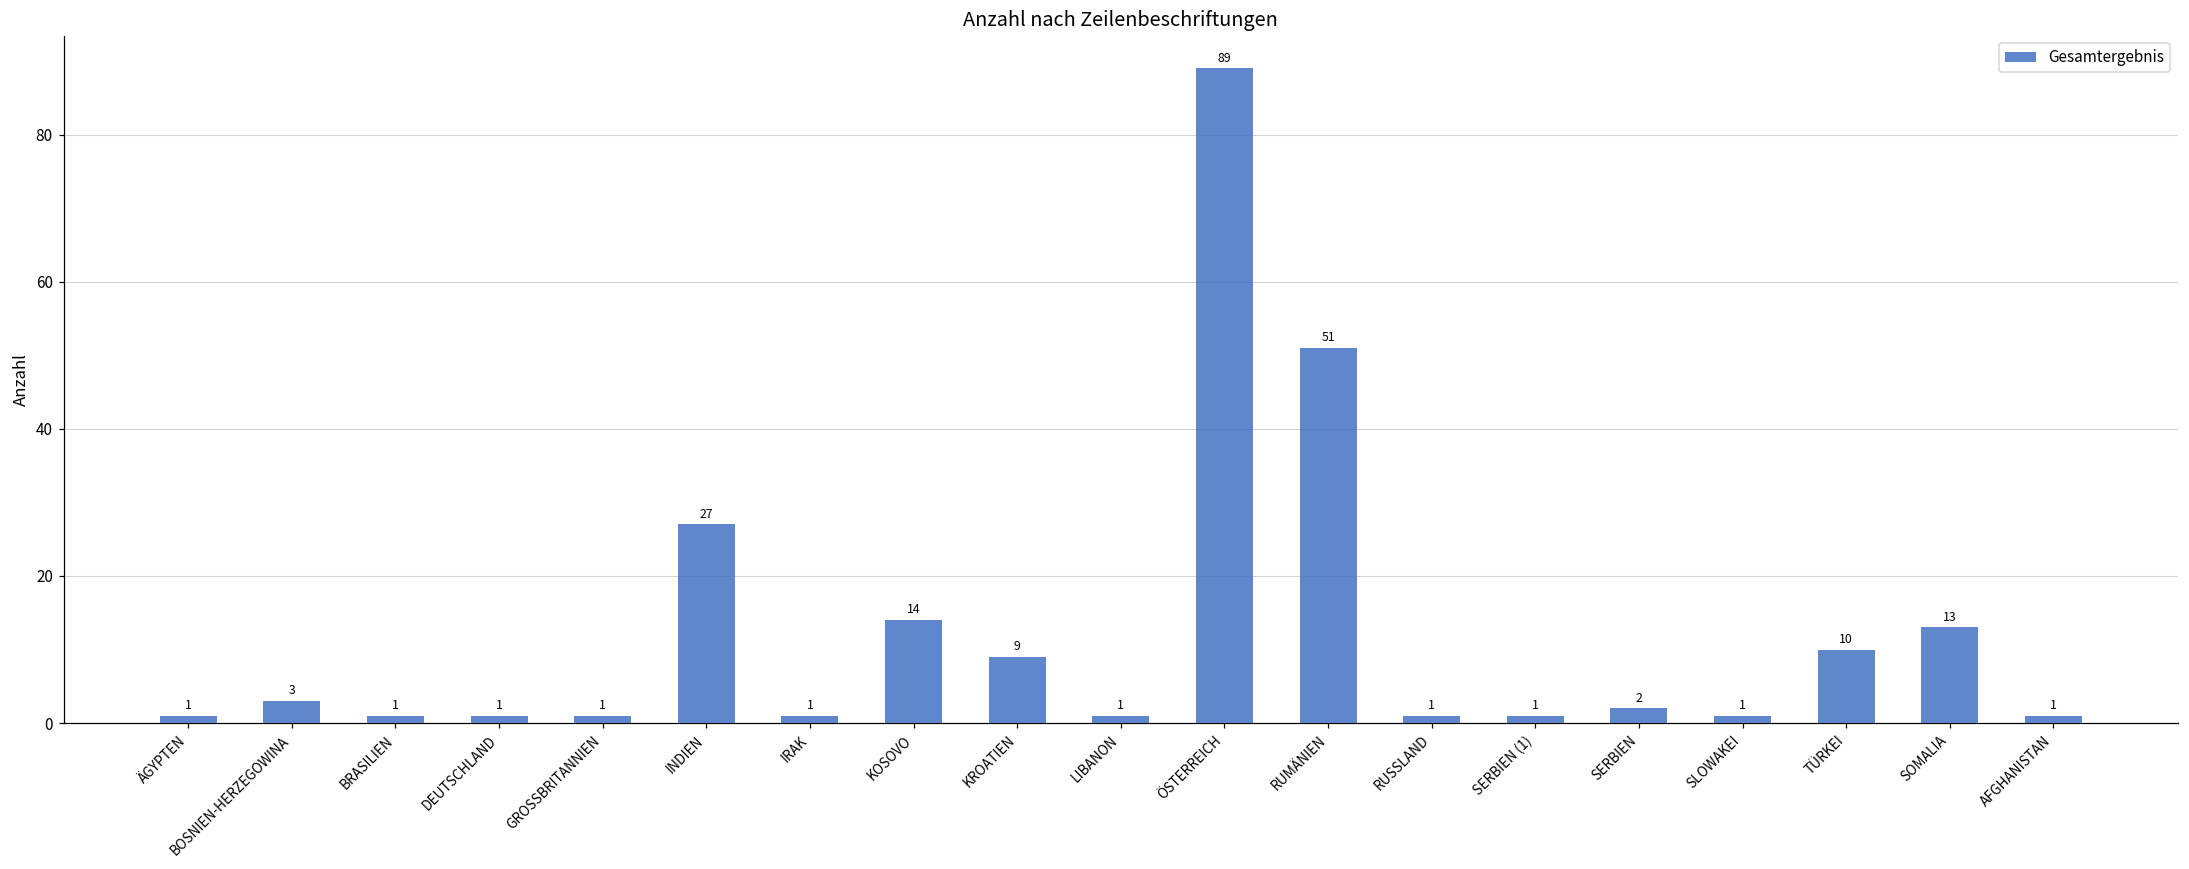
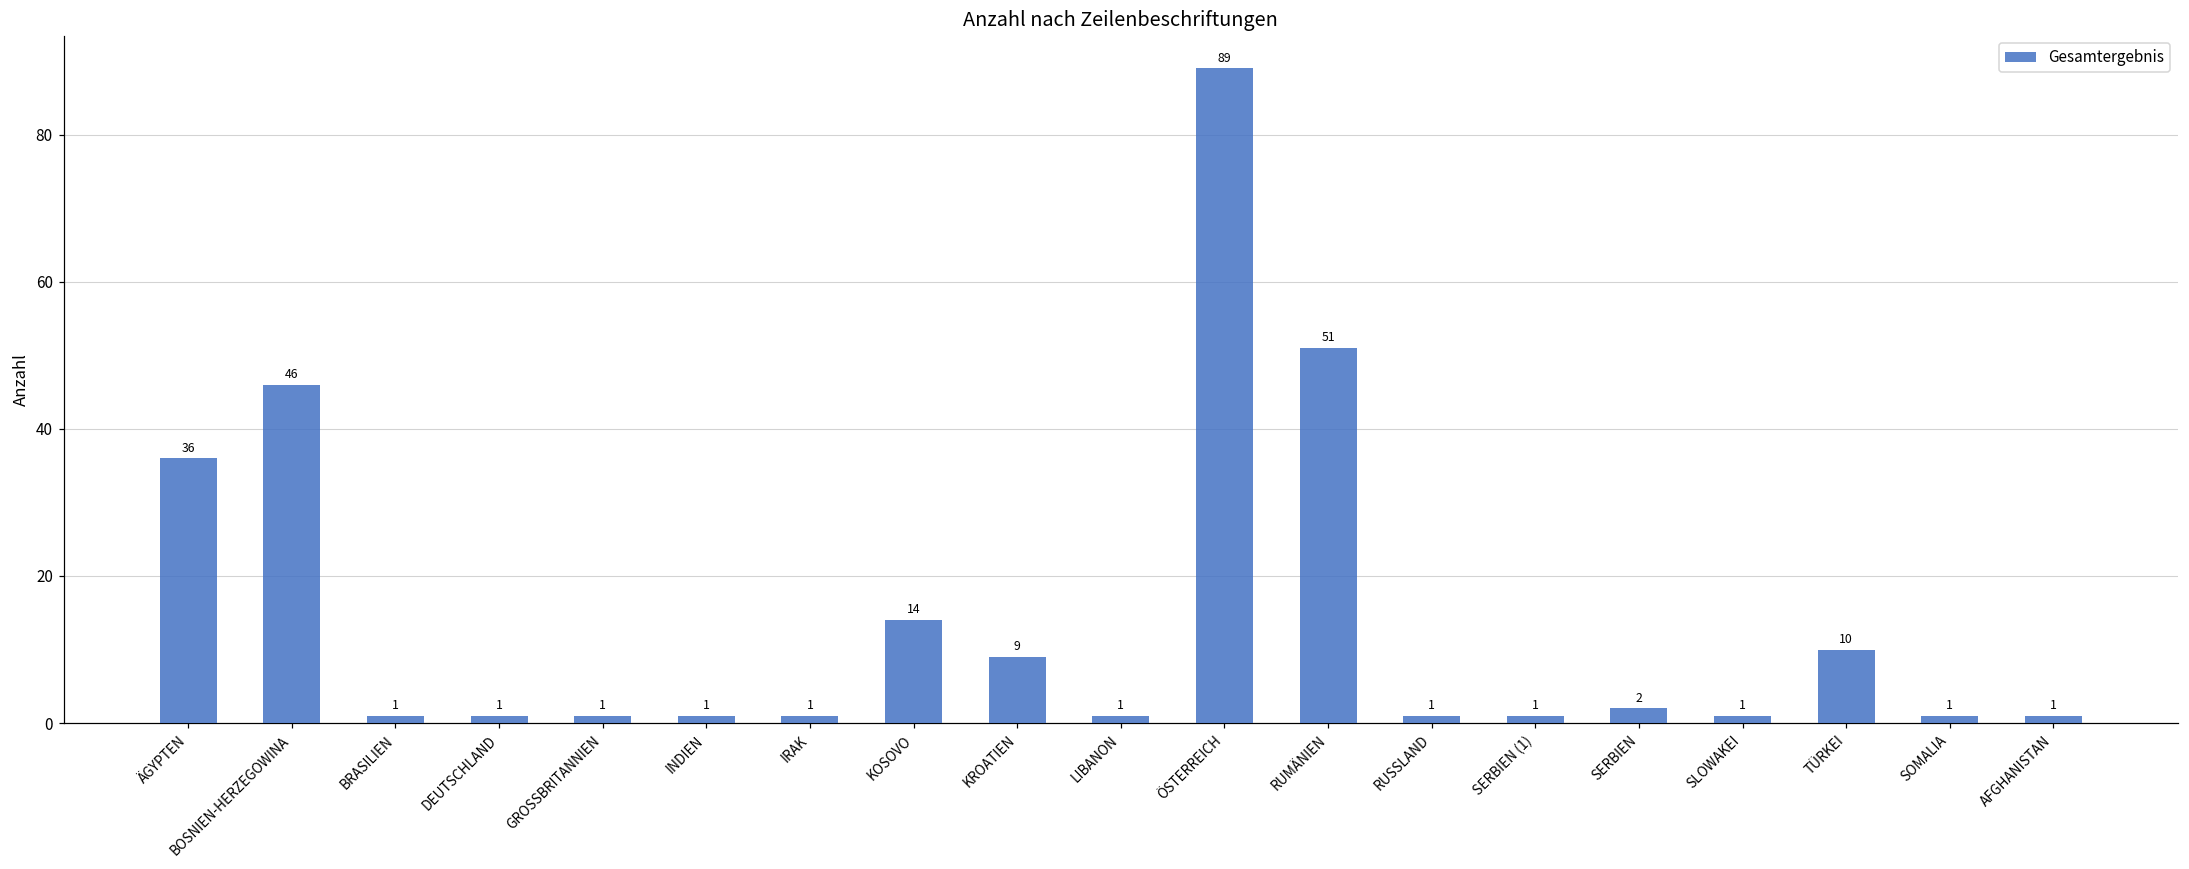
  {
-   "ÄGYPTEN": 1,
-   "BOSNIEN-HERZEGOWINA": 3,
+   "ÄGYPTEN": 36,
+   "BOSNIEN-HERZEGOWINA": 46,
    "BRASILIEN": 1,
    "DEUTSCHLAND": 1,
    "GROSSBRITANNIEN": 1,
-   "INDIEN": 27,
+   "INDIEN": 1,
    "IRAK": 1,
    "KOSOVO": 14,
    "KROATIEN": 9,
    "LIBANON": 1,
    "ÖSTERREICH": 89,
    "RUMÄNIEN": 51,
    "RUSSLAND": 1,
    "SERBIEN (1)": 1,
    "SERBIEN": 2,
    "SLOWAKEI": 1,
    "TÜRKEI": 10,
-   "SOMALIA": 13,
+   "SOMALIA": 1,
    "AFGHANISTAN": 1
  }
